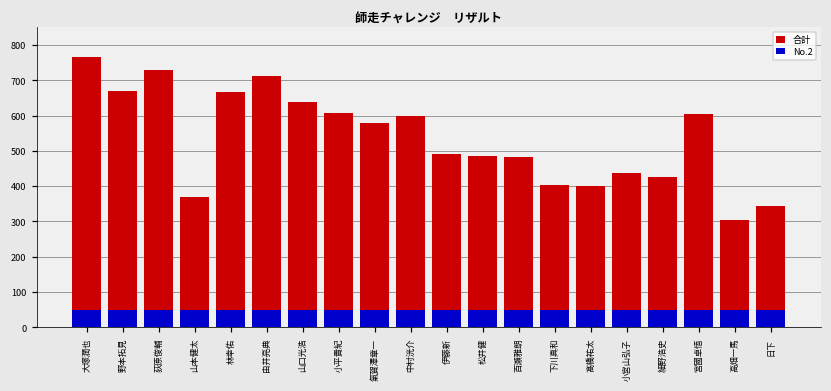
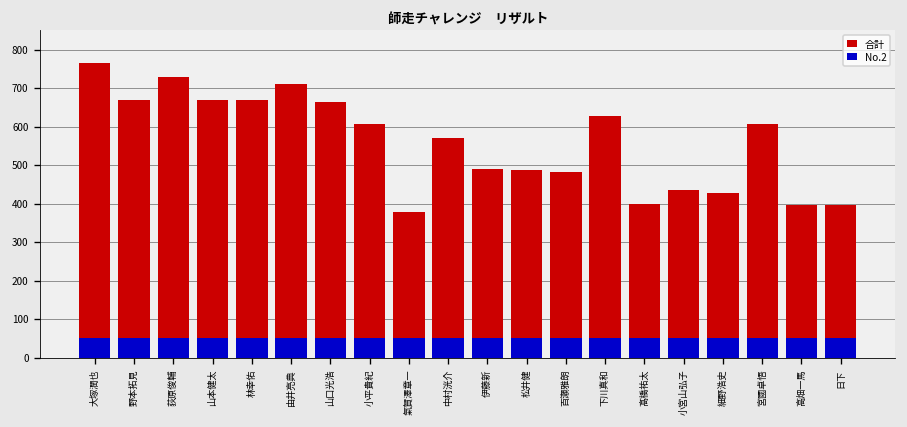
  {
    "合計": {
      "大塚潤也": 770,
      "野本拓見": 670,
      "荻原俊輔": 730,
-     "山本健太": 370,
+     "山本健太": 670,
      "林幸佑": 670,
      "由井亮典": 710,
-     "山口光浩": 640,
+     "山口光浩": 670,
      "小平貴紀": 610,
-     "氣賀澤章一": 580,
-     "中村洸介": 600,
+     "氣賀澤章一": 380,
+     "中村洸介": 570,
      "伊藤新": 490,
      "松井健": 490,
      "百瀬雅朗": 480,
-     "下川真和": 400,
+     "下川真和": 630,
      "髙橋祐太": 400,
      "小宮山弘子": 440,
      "細野浩史": 430,
      "宮國卓悟": 610,
-     "高畑一馬": 310,
-     "日下": 340
+     "高畑一馬": 400,
+     "日下": 400
    }
  }
